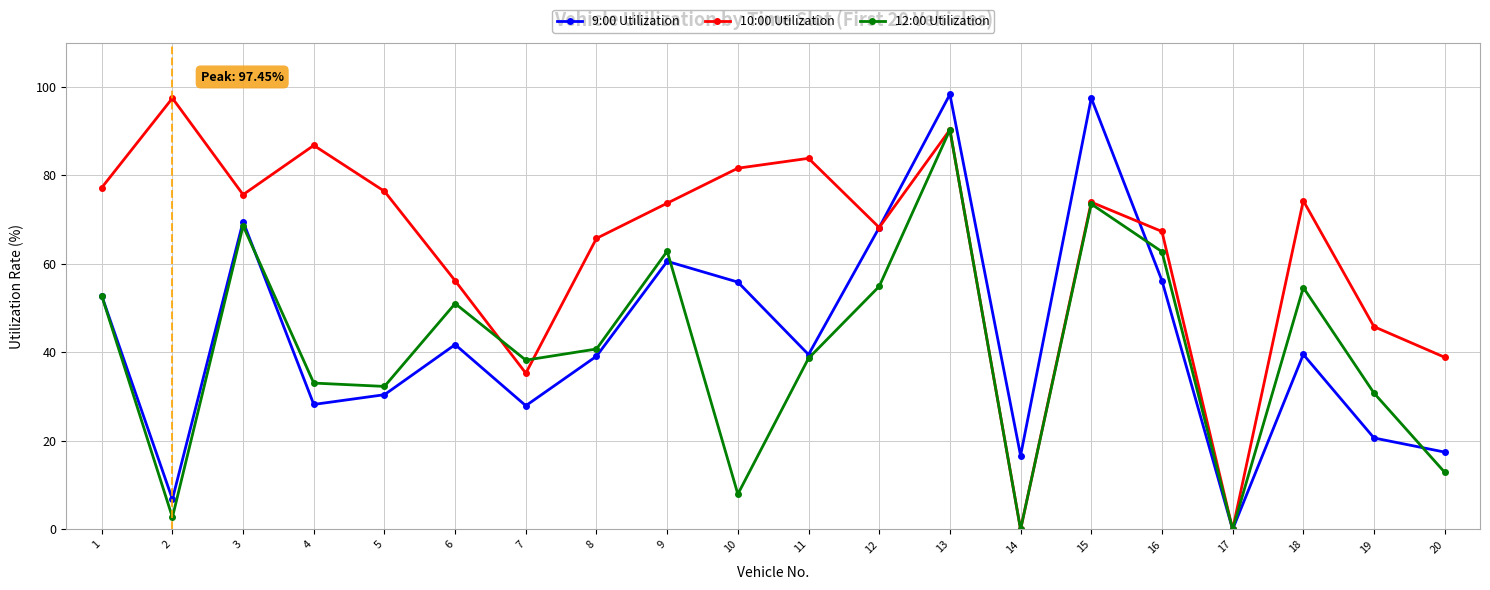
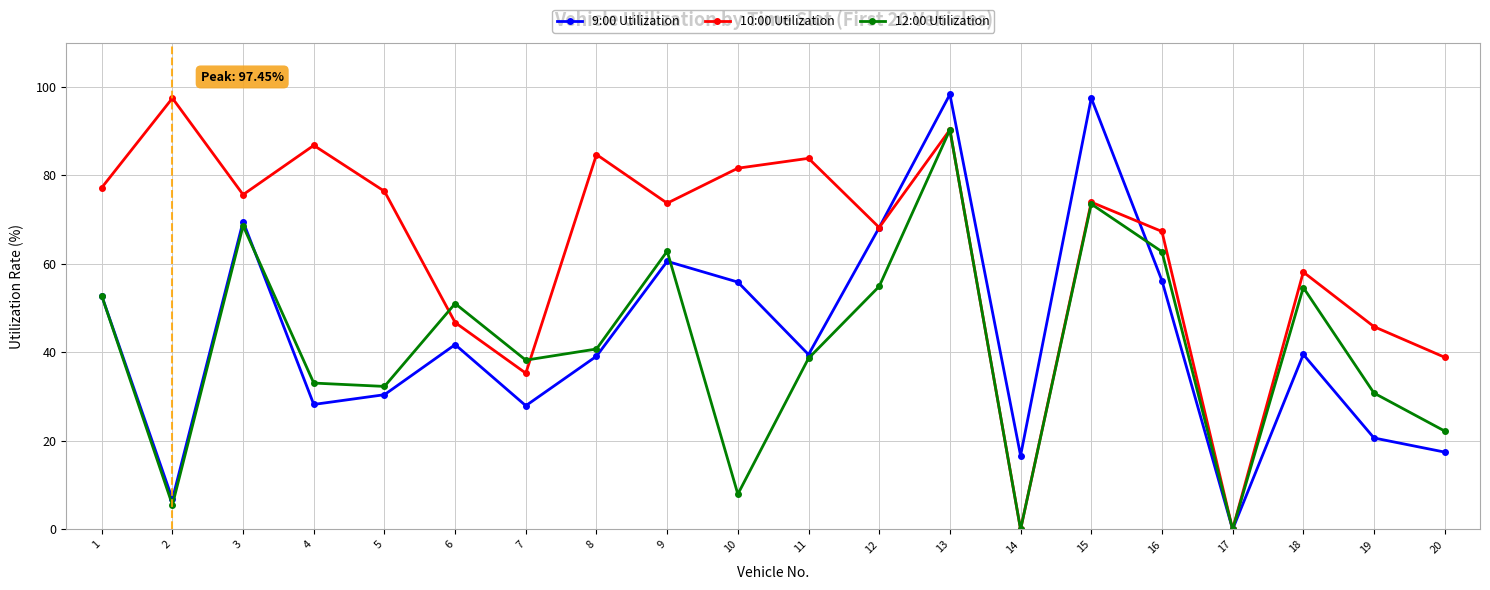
  {
    "9:00 Utilization": {
      "2": 7,
      "3": 70,
      "4": 28,
      "5": 30,
      "6": 42,
      "7": 28,
      "8": 39,
      "9": 61,
      "10": 56,
      "11": 40,
      "13": 98,
      "14": 17,
      "15": 97,
      "16": 56,
      "18": 40,
      "19": 21,
      "20": 17
    },
    "10:00 Utilization": {
      "1": 77,
      "2": 97,
      "3": 76,
      "4": 87,
      "5": 76,
-     "6": 56,
+     "6": 47,
      "7": 35,
-     "8": 66,
+     "8": 85,
      "9": 74,
      "10": 82,
      "11": 84,
      "16": 67,
-     "18": 74,
+     "18": 58,
      "19": 46,
      "20": 39
    },
    "12:00 Utilization": {
-     "2": 3,
+     "2": 6,
      "3": 69,
      "4": 33,
      "5": 32,
      "6": 51,
      "7": 38,
      "8": 41,
      "9": 63,
      "10": 8,
      "11": 39,
      "12": 55,
      "16": 63,
      "18": 55,
      "19": 31,
-     "20": 13
+     "20": 22
    }
  }
